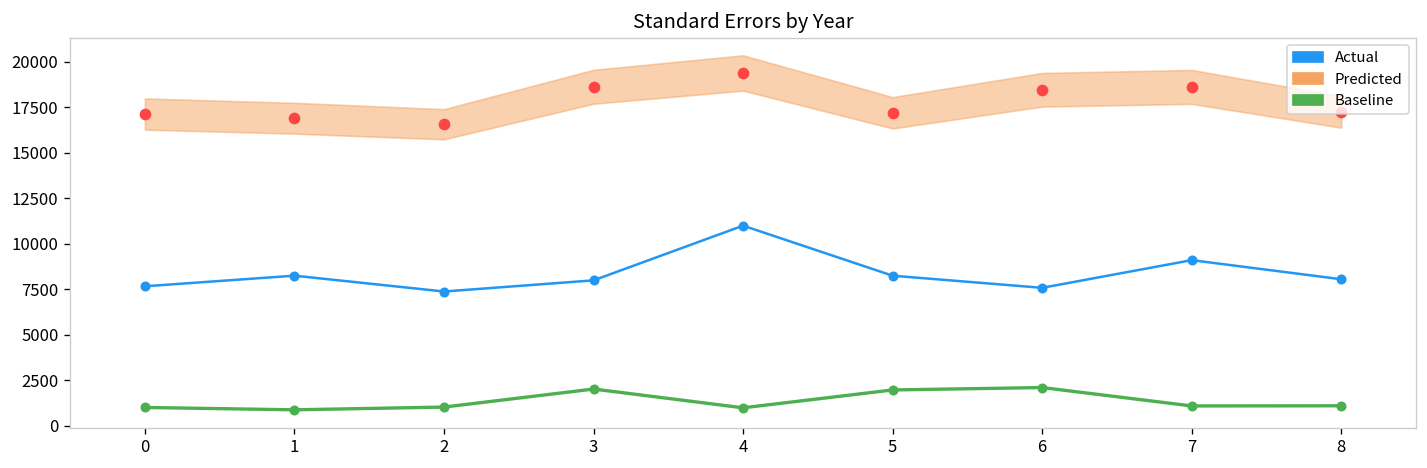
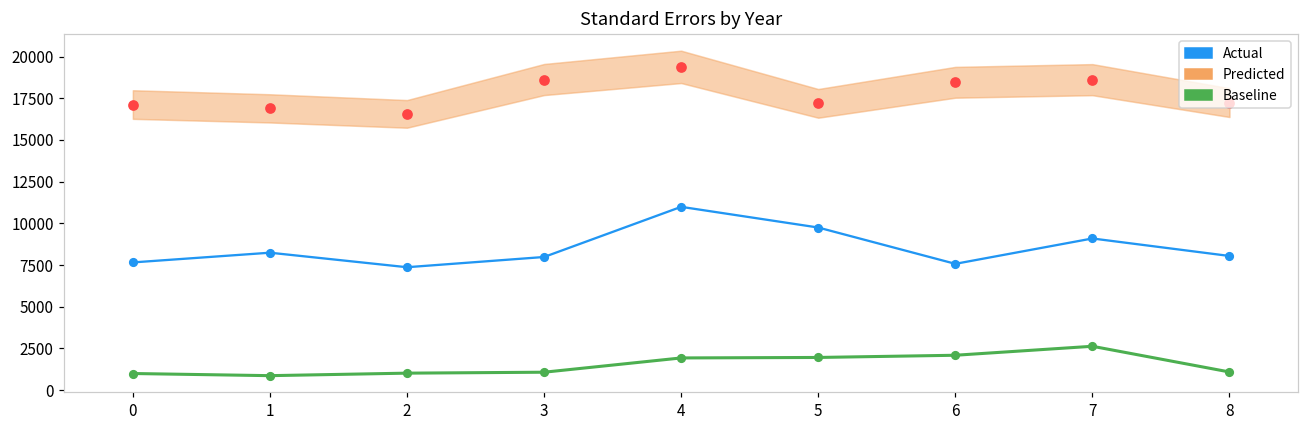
  {
    "Baseline": {
      "0": 1000,
      "1": 900,
      "2": 1000,
-     "3": 2000,
-     "4": 1000,
+     "3": 1100,
+     "4": 1900,
      "5": 2000,
      "6": 2100,
-     "7": 1100,
+     "7": 2600,
      "8": 1100
    },
    "Actual": {
      "0": 7700,
      "1": 8200,
      "2": 7400,
      "3": 8000,
      "4": 11000,
-     "5": 8200,
+     "5": 9700,
      "6": 7600,
      "7": 9100,
      "8": 8000
    }
  }
